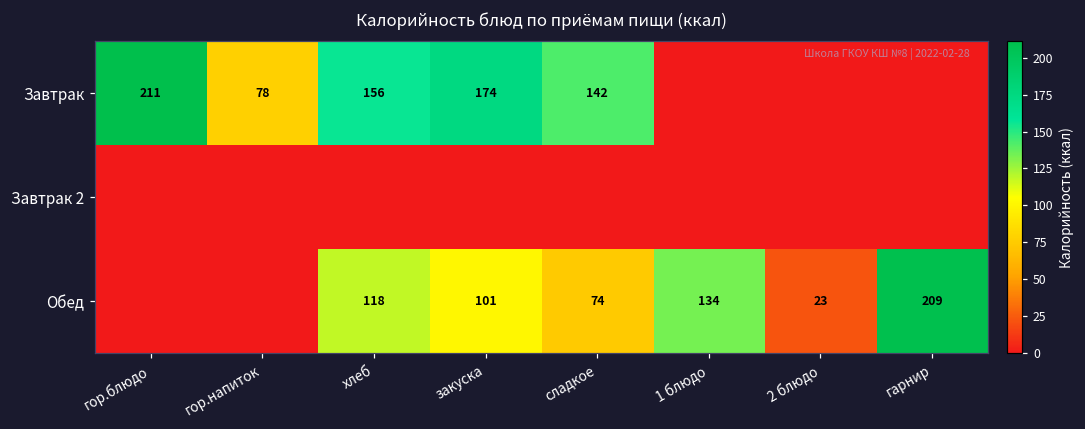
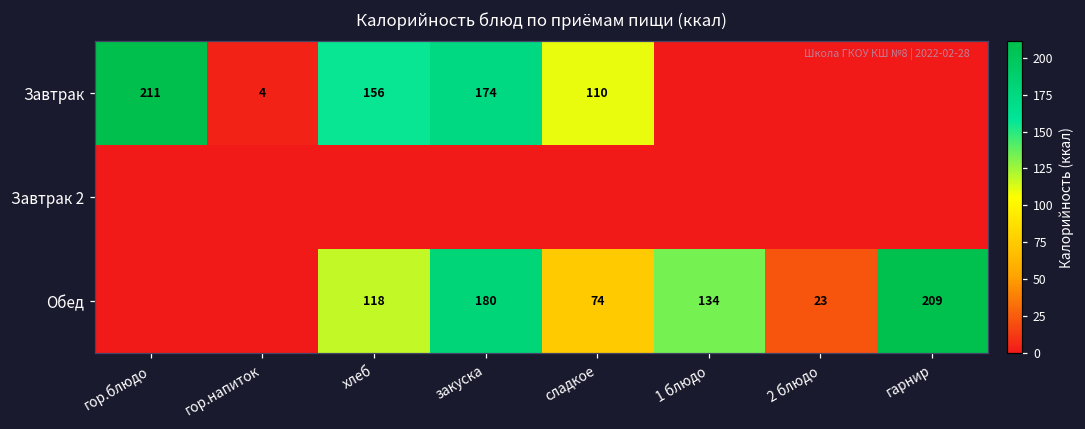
  {
    "Завтрак": {
      "гор.блюдо": 211,
-     "гор.напиток": 78,
+     "гор.напиток": 4,
      "хлеб": 156,
      "закуска": 174,
-     "сладкое": 142
+     "сладкое": 110
    },
    "Обед": {
      "хлеб": 118,
-     "закуска": 101,
+     "закуска": 180,
      "сладкое": 74,
      "1 блюдо": 134,
      "2 блюдо": 23,
      "гарнир": 209
    }
  }
